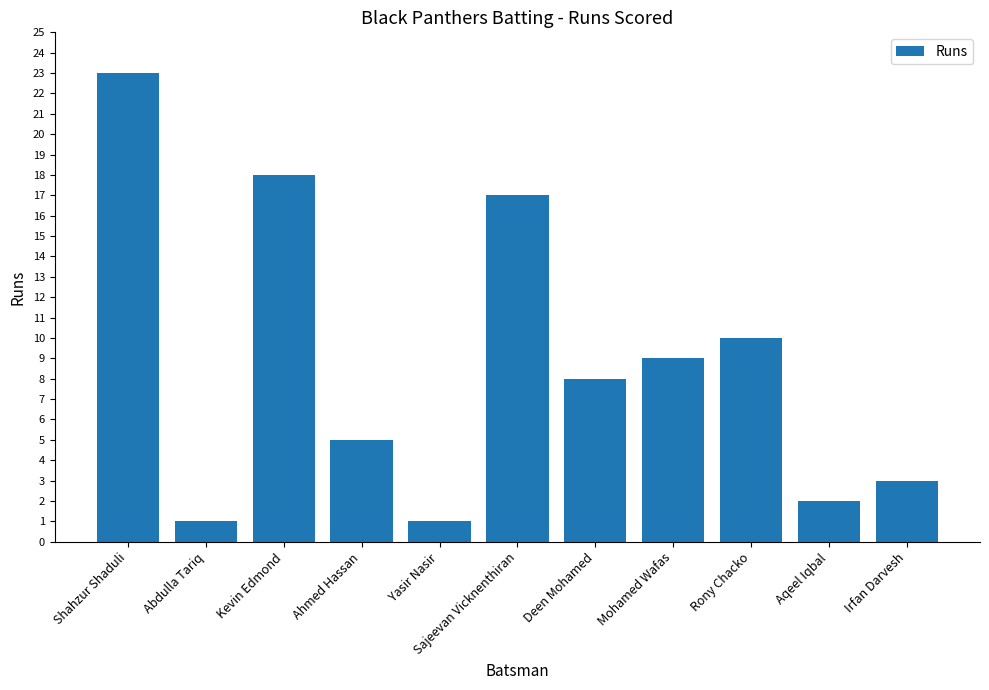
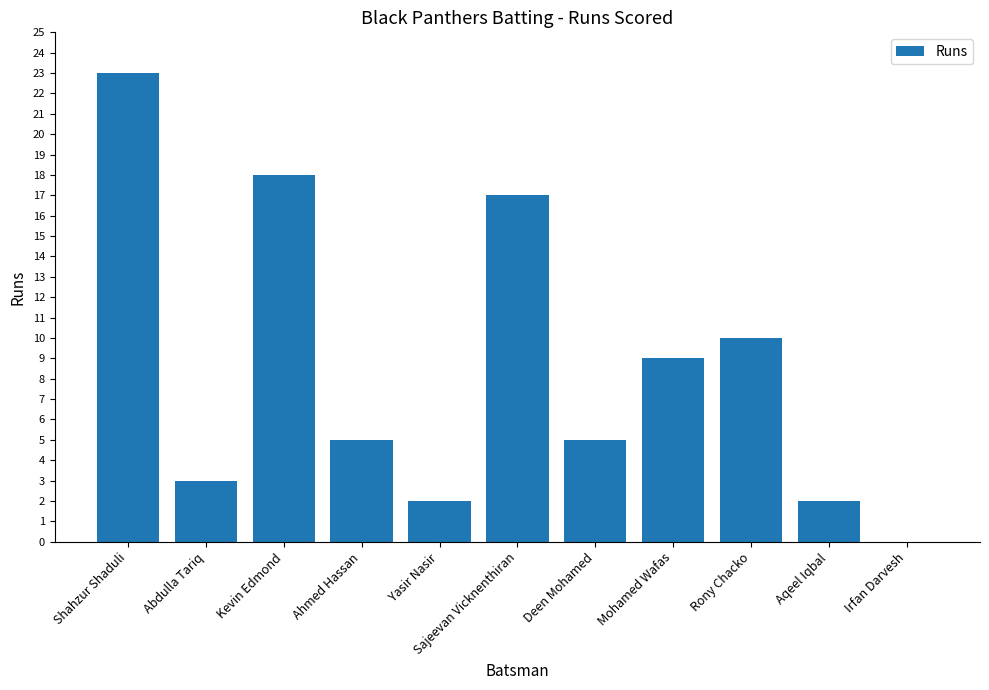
  {
    "Shahzur Shaduli": 23,
-   "Abdulla Tariq": 1,
+   "Abdulla Tariq": 3,
    "Kevin Edmond": 18,
    "Ahmed Hassan": 5,
-   "Yasir Nasir": 1,
+   "Yasir Nasir": 2,
    "Sajeevan Vicknenthiran": 17,
-   "Deen Mohamed": 8,
+   "Deen Mohamed": 5,
    "Mohamed Wafas": 9,
    "Rony Chacko": 10,
    "Aqeel Iqbal": 2,
-   "Irfan Darvesh": 3
+   "Irfan Darvesh": 0
  }
